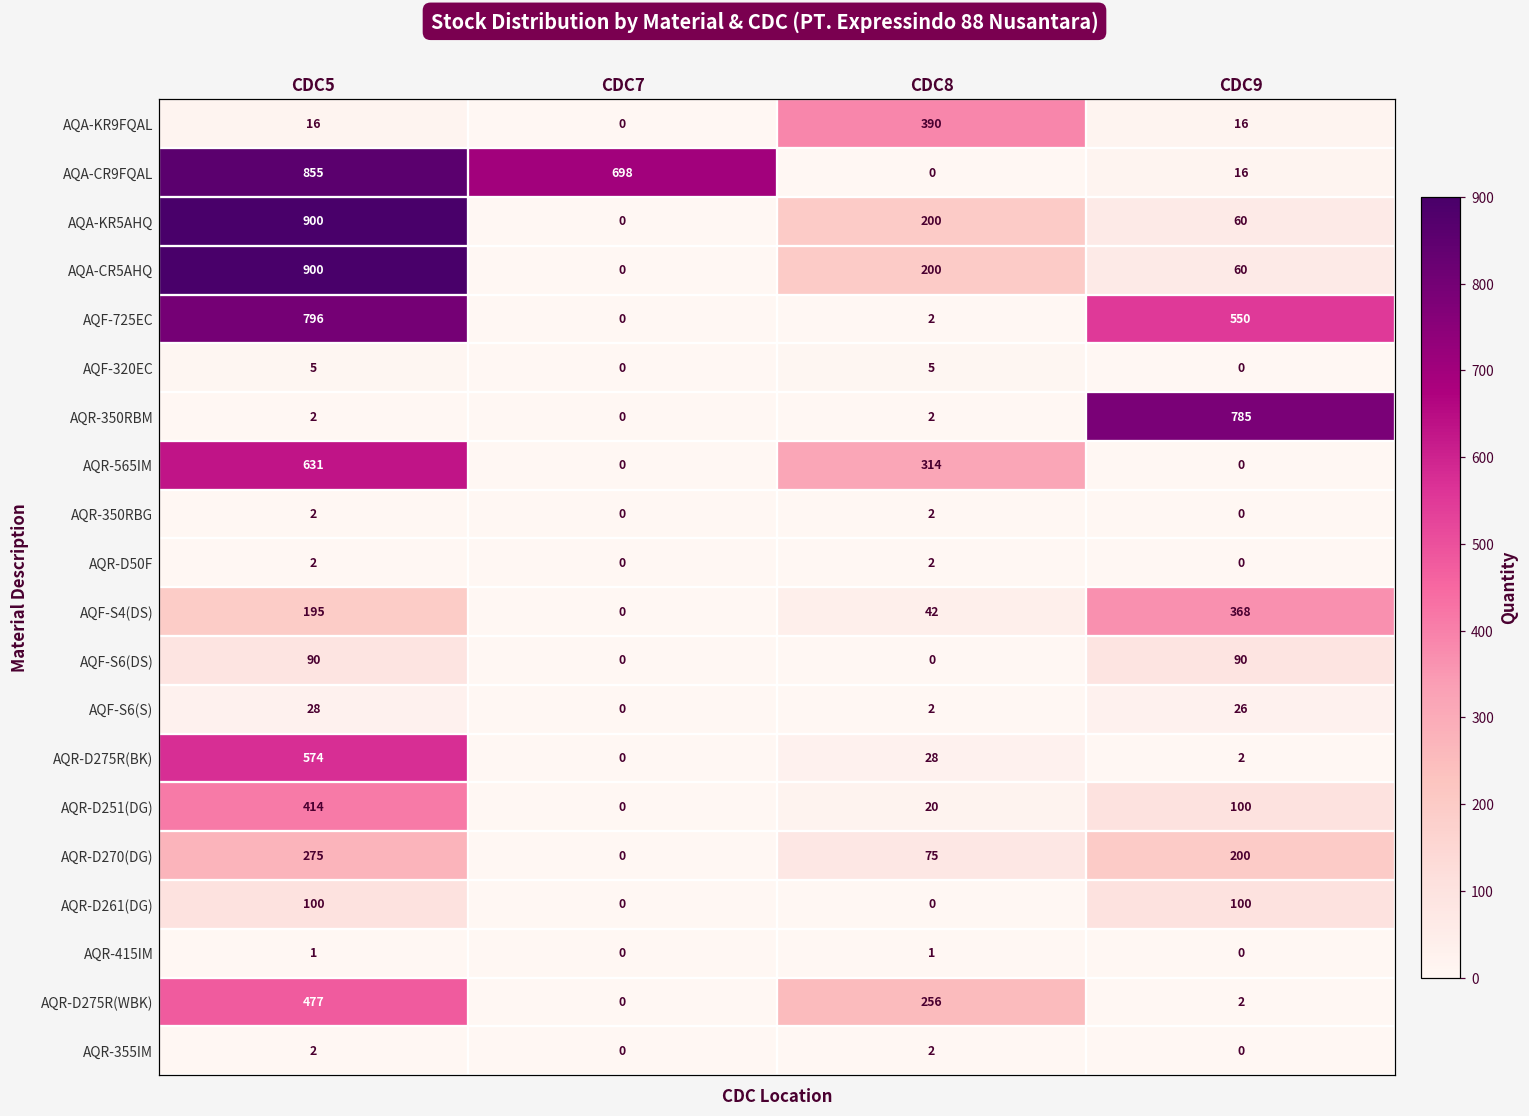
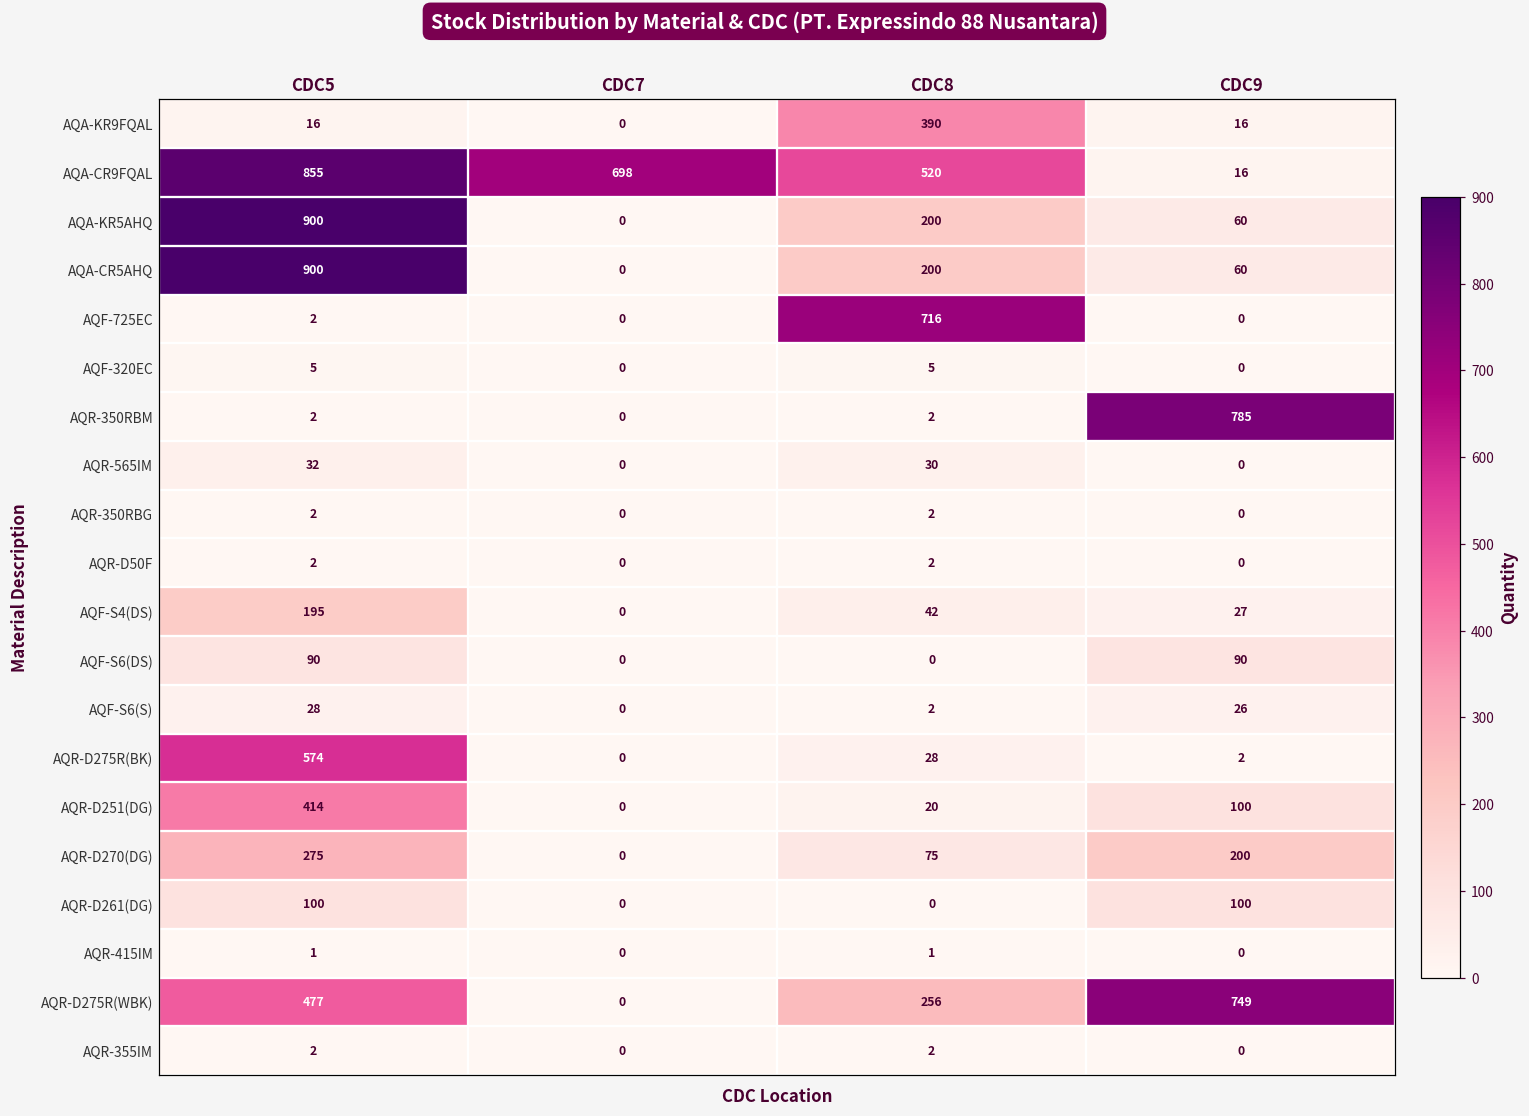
  {
    "AQA-KR9FQAL": {
      "CDC5": 16,
      "CDC7": 0,
      "CDC8": 390,
      "CDC9": 16
    },
    "AQA-CR9FQAL": {
      "CDC5": 855,
      "CDC7": 698,
-     "CDC8": 0,
+     "CDC8": 520,
      "CDC9": 16
    },
    "AQA-KR5AHQ": {
      "CDC5": 900,
      "CDC7": 0,
      "CDC8": 200,
      "CDC9": 60
    },
    "AQA-CR5AHQ": {
      "CDC5": 900,
      "CDC7": 0,
      "CDC8": 200,
      "CDC9": 60
    },
    "AQF-725EC": {
-     "CDC5": 796,
+     "CDC5": 2,
      "CDC7": 0,
-     "CDC8": 2,
-     "CDC9": 550
+     "CDC8": 716,
+     "CDC9": 0
    },
    "AQF-320EC": {
      "CDC5": 5,
      "CDC7": 0,
      "CDC8": 5,
      "CDC9": 0
    },
    "AQR-350RBM": {
      "CDC5": 2,
      "CDC7": 0,
      "CDC8": 2,
      "CDC9": 785
    },
    "AQR-565IM": {
-     "CDC5": 631,
+     "CDC5": 32,
      "CDC7": 0,
-     "CDC8": 314,
+     "CDC8": 30,
      "CDC9": 0
    },
    "AQR-350RBG": {
      "CDC5": 2,
      "CDC7": 0,
      "CDC8": 2,
      "CDC9": 0
    },
    "AQR-D50F": {
      "CDC5": 2,
      "CDC7": 0,
      "CDC8": 2,
      "CDC9": 0
    },
    "AQF-S4(DS)": {
      "CDC5": 195,
      "CDC7": 0,
      "CDC8": 42,
-     "CDC9": 368
+     "CDC9": 27
    },
    "AQF-S6(DS)": {
      "CDC5": 90,
      "CDC7": 0,
      "CDC8": 0,
      "CDC9": 90
    },
    "AQF-S6(S)": {
      "CDC5": 28,
      "CDC7": 0,
      "CDC8": 2,
      "CDC9": 26
    },
    "AQR-D275R(BK)": {
      "CDC5": 574,
      "CDC7": 0,
      "CDC8": 28,
      "CDC9": 2
    },
    "AQR-D251(DG)": {
      "CDC5": 414,
      "CDC7": 0,
      "CDC8": 20,
      "CDC9": 100
    },
    "AQR-D270(DG)": {
      "CDC5": 275,
      "CDC7": 0,
      "CDC8": 75,
      "CDC9": 200
    },
    "AQR-D261(DG)": {
      "CDC5": 100,
      "CDC7": 0,
      "CDC8": 0,
      "CDC9": 100
    },
    "AQR-415IM": {
      "CDC5": 1,
      "CDC7": 0,
      "CDC8": 1,
      "CDC9": 0
    },
    "AQR-D275R(WBK)": {
      "CDC5": 477,
      "CDC7": 0,
      "CDC8": 256,
-     "CDC9": 2
+     "CDC9": 749
    },
    "AQR-355IM": {
      "CDC5": 2,
      "CDC7": 0,
      "CDC8": 2,
      "CDC9": 0
    }
  }
